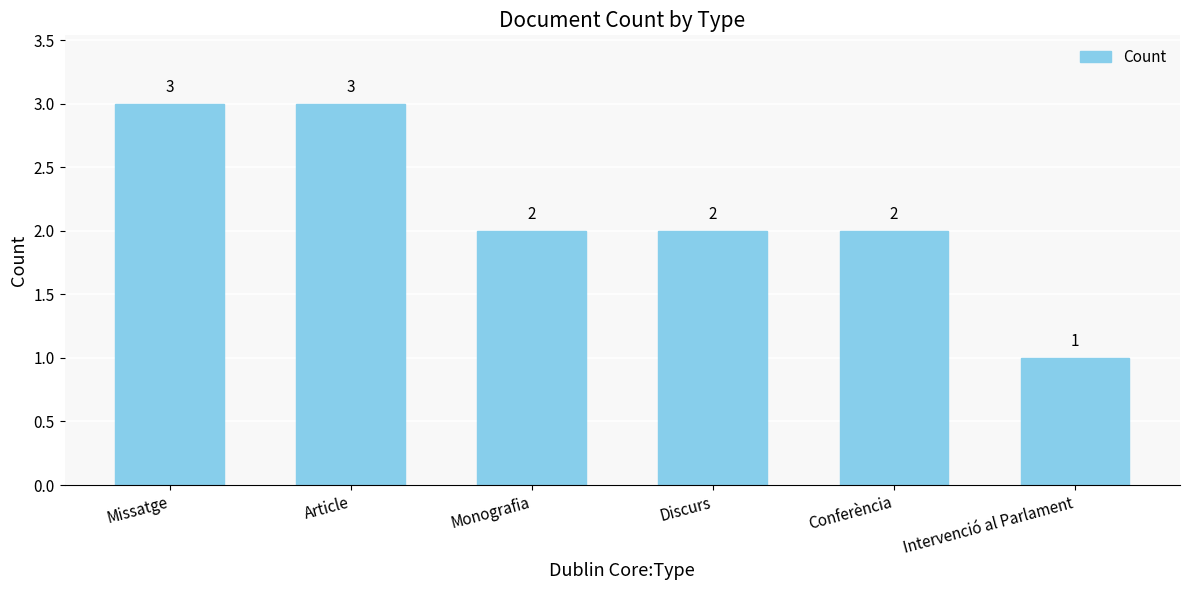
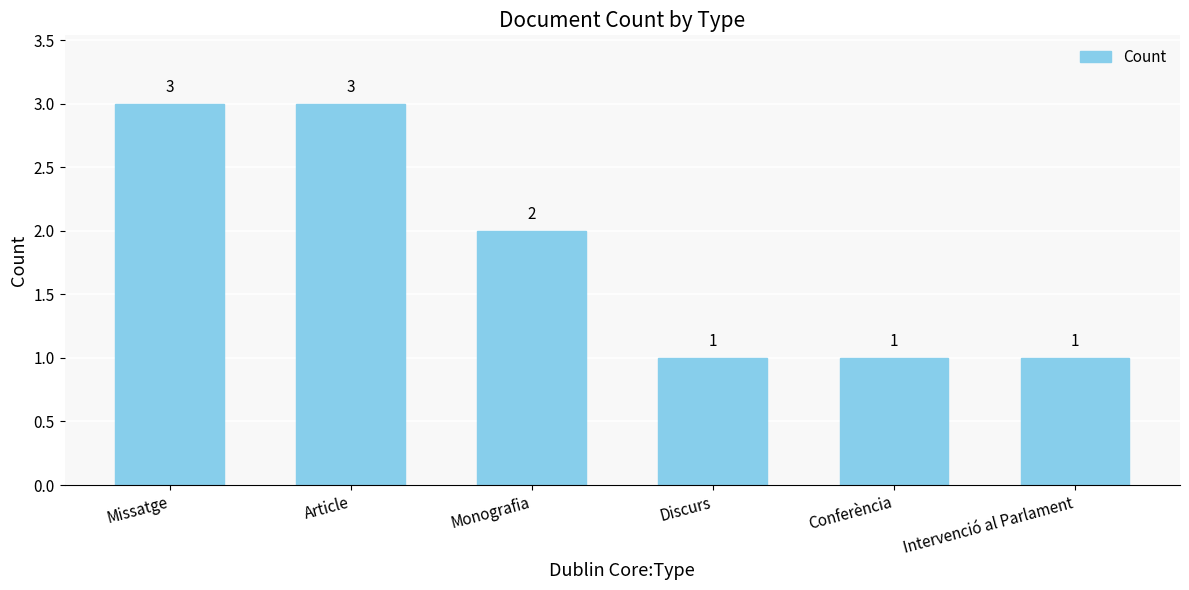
  {
    "Missatge": 3,
    "Article": 3,
    "Monografia": 2,
-   "Discurs": 2,
-   "Conferència": 2,
+   "Discurs": 1,
+   "Conferència": 1,
    "Intervenció al Parlament": 1
  }
